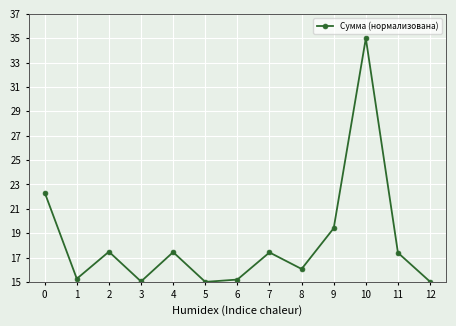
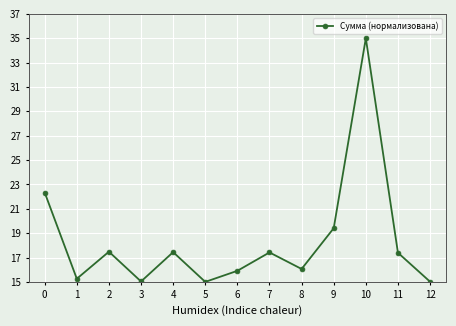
  {
    "0": 22.3,
    "1": 15.3,
    "2": 17.5,
    "3": 15.0,
    "4": 17.4,
    "5": 15.0,
-   "6": 15.2,
+   "6": 15.9,
    "7": 17.4,
    "8": 16.1,
    "9": 19.4,
    "10": 35.0,
    "11": 17.4,
    "12": 15.0
  }
